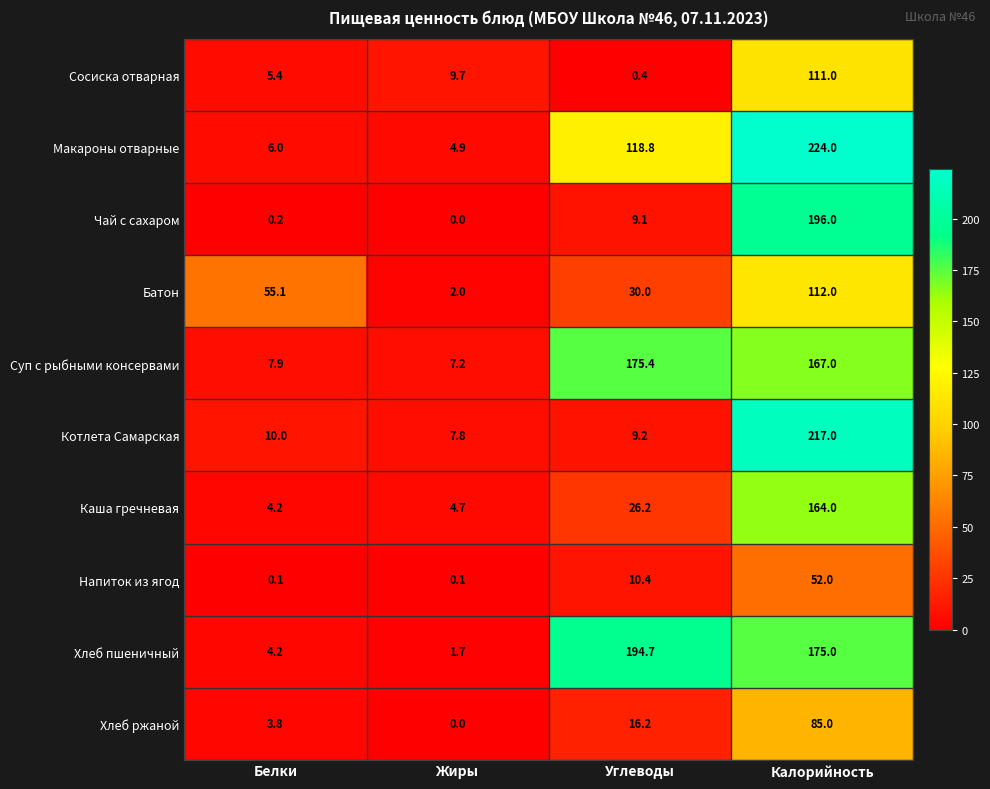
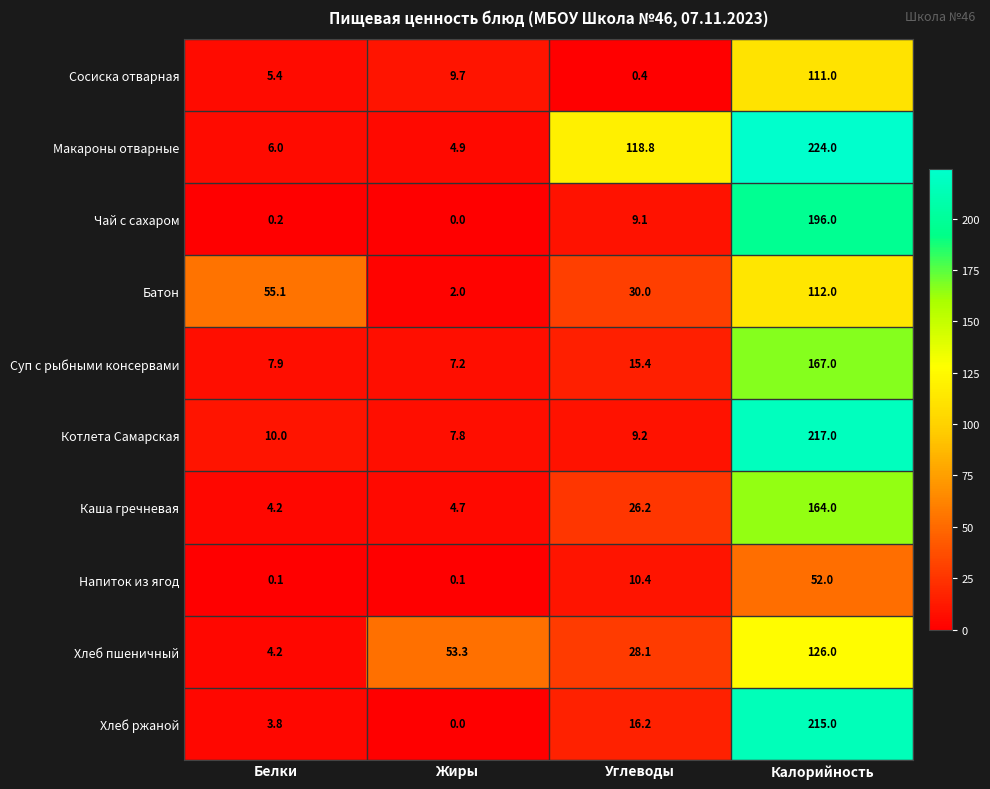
  {
    "Сосиска отварная": {
      "Белки": 5.4,
      "Жиры": 9.7,
      "Углеводы": 0.4,
      "Калорийность": 111.0
    },
    "Макароны отварные": {
      "Белки": 6.0,
      "Жиры": 4.9,
      "Углеводы": 118.8,
      "Калорийность": 224.0
    },
    "Чай с сахаром": {
      "Белки": 0.2,
      "Жиры": 0.0,
      "Углеводы": 9.1,
      "Калорийность": 196.0
    },
    "Батон": {
      "Белки": 55.1,
      "Жиры": 2.0,
      "Углеводы": 30.0,
      "Калорийность": 112.0
    },
    "Суп с рыбными консервами": {
      "Белки": 7.9,
      "Жиры": 7.2,
-     "Углеводы": 175.4,
+     "Углеводы": 15.4,
      "Калорийность": 167.0
    },
    "Котлета Самарская": {
      "Белки": 10.0,
      "Жиры": 7.8,
      "Углеводы": 9.2,
      "Калорийность": 217.0
    },
    "Каша гречневая": {
      "Белки": 4.2,
      "Жиры": 4.7,
      "Углеводы": 26.2,
      "Калорийность": 164.0
    },
    "Напиток из ягод": {
      "Белки": 0.1,
      "Жиры": 0.1,
      "Углеводы": 10.4,
      "Калорийность": 52.0
    },
    "Хлеб пшеничный": {
      "Белки": 4.2,
-     "Жиры": 1.7,
-     "Углеводы": 194.7,
-     "Калорийность": 175.0
+     "Жиры": 53.3,
+     "Углеводы": 28.1,
+     "Калорийность": 126.0
    },
    "Хлеб ржаной": {
      "Белки": 3.8,
      "Жиры": 0.0,
      "Углеводы": 16.2,
-     "Калорийность": 85.0
+     "Калорийность": 215.0
    }
  }
